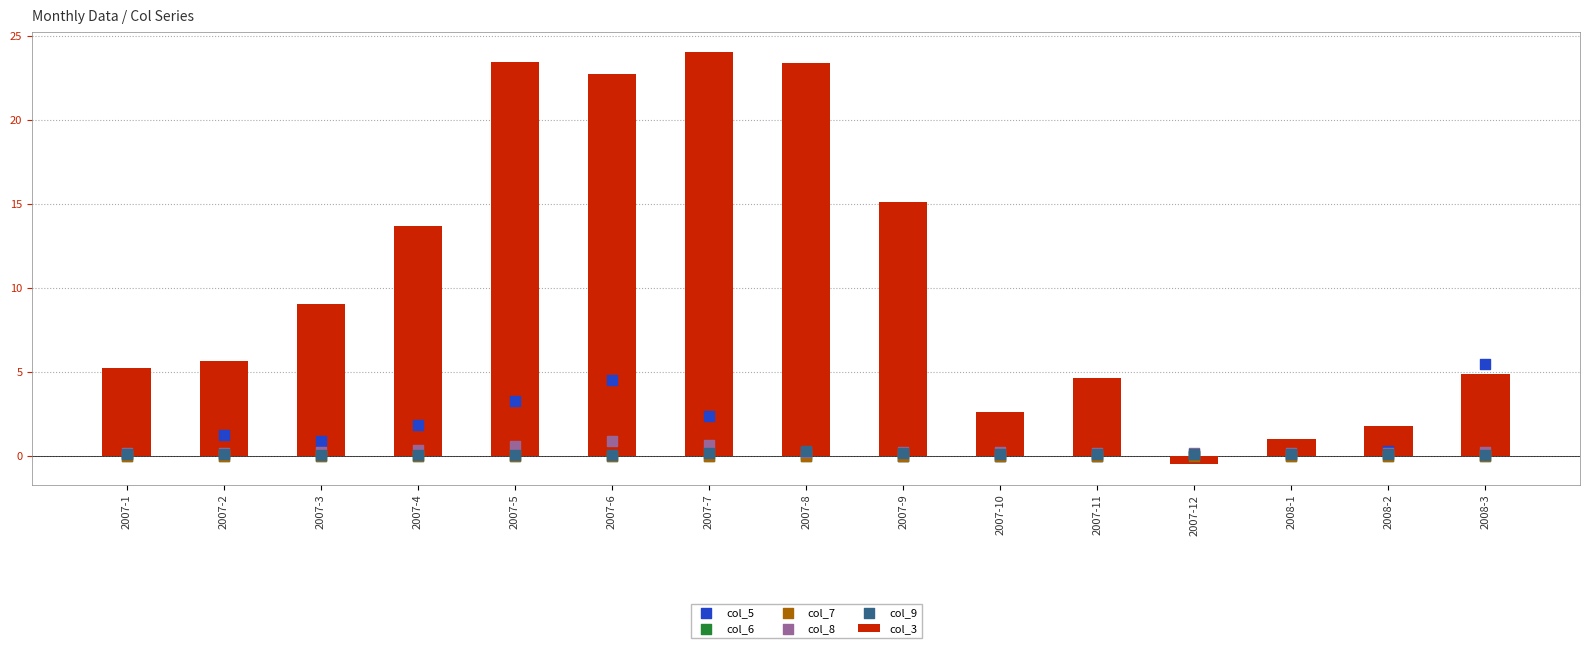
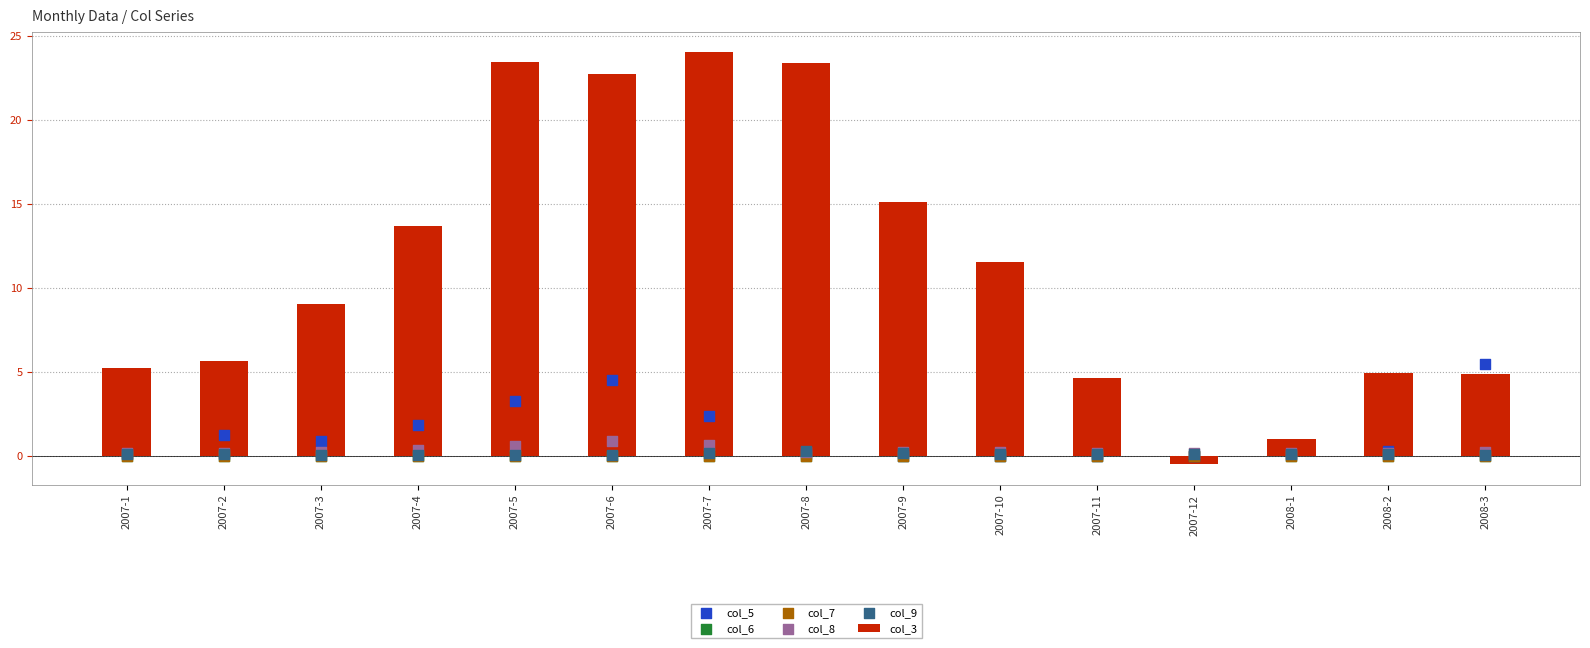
  {
    "col_3": {
      "2007-1": 5.2,
      "2007-2": 5.6,
      "2007-3": 9.0,
      "2007-4": 13.6,
      "2007-5": 23.5,
      "2007-6": 22.7,
      "2007-7": 24.0,
      "2007-8": 23.4,
      "2007-9": 15.1,
-     "2007-10": 2.6,
+     "2007-10": 11.6,
      "2007-11": 4.6,
      "2007-12": -0.5,
      "2008-1": 1.0,
-     "2008-2": 1.8,
+     "2008-2": 4.9,
      "2008-3": 4.8
    }
  }
